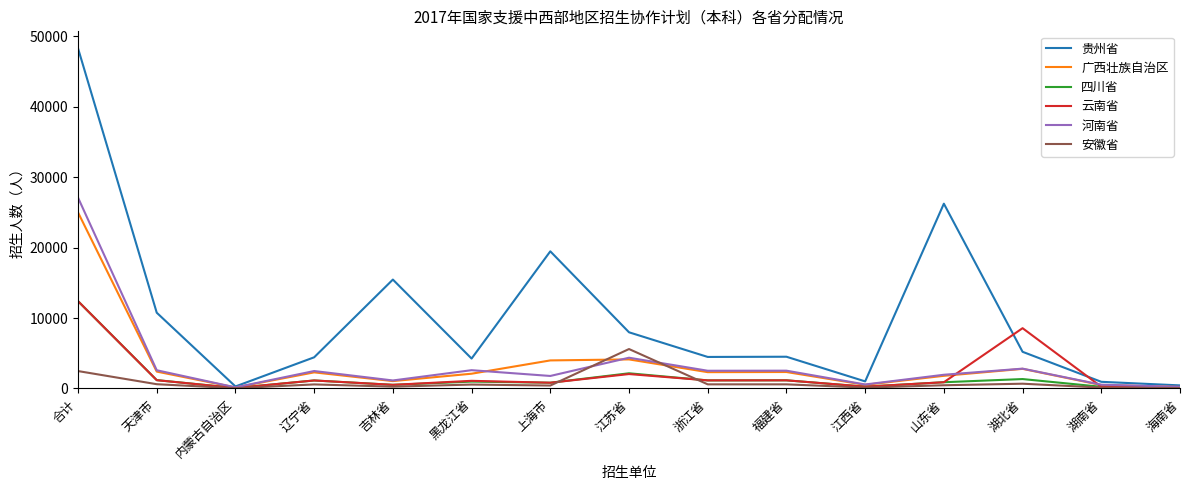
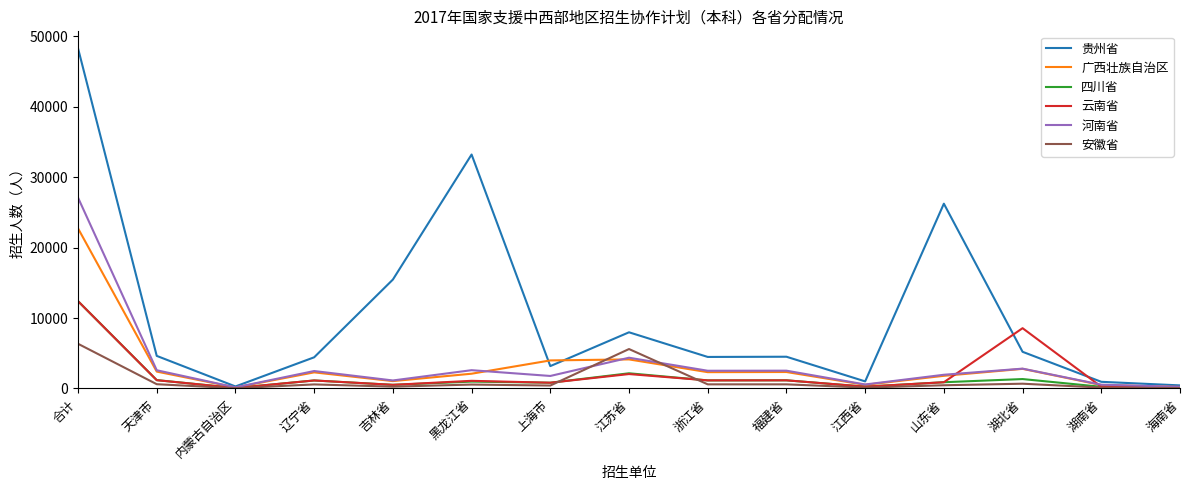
  {
    "贵州省": {
      "合计": 48000,
-     "天津市": 11000,
+     "天津市": 5000,
      "辽宁省": 4000,
      "吉林省": 15000,
-     "黑龙江省": 4000,
-     "上海市": 19000,
+     "黑龙江省": 33000,
+     "上海市": 3000,
      "江苏省": 8000,
      "浙江省": 4000,
      "福建省": 5000,
      "江西省": 1000,
      "山东省": 26000,
      "湖北省": 5000,
      "湖南省": 1000
    },
    "广西壮族自治区": {
-     "合计": 25000,
+     "合计": 23000,
      "黑龙江省": 2000,
      "上海市": 4000
    },
    "四川省": {
      "湖北省": 1000
    },
    "云南省": {
      "湖北省": 9000
    },
    "河南省": {
      "合计": 27000,
      "黑龙江省": 3000,
      "上海市": 2000
    },
    "安徽省": {
-     "合计": 2000,
+     "合计": 6000,
      "天津市": 1000,
      "辽宁省": 1000,
      "黑龙江省": 1000,
      "上海市": 0,
      "江苏省": 6000,
      "浙江省": 1000,
      "福建省": 1000,
      "山东省": 0,
      "湖北省": 1000
    }
  }
